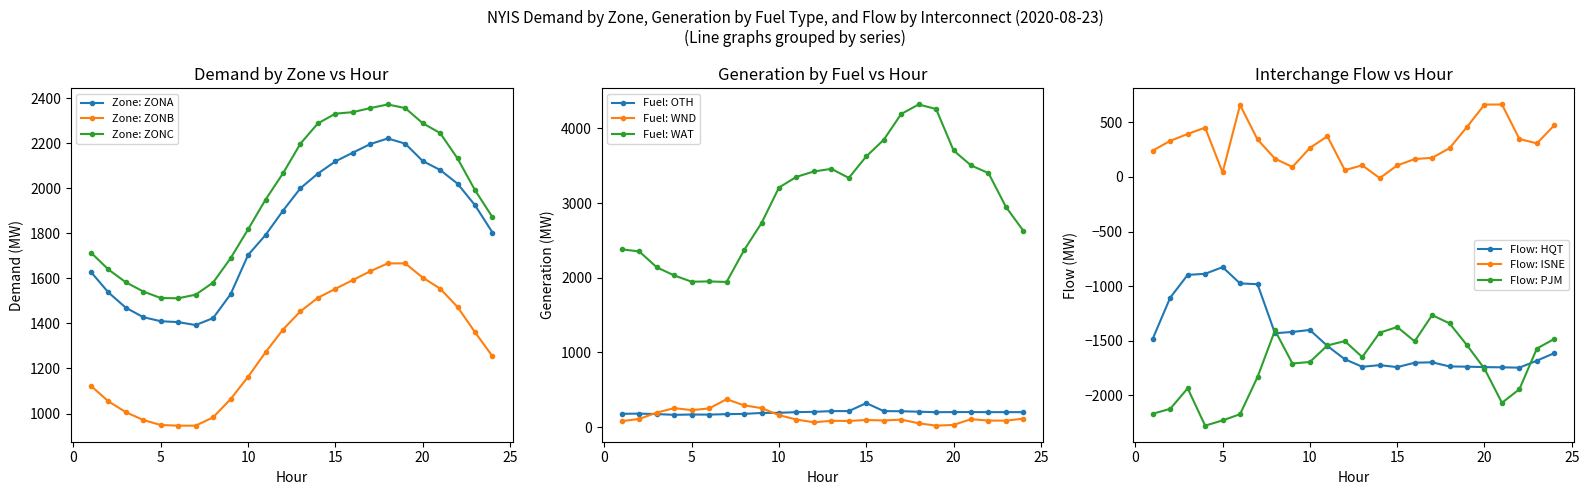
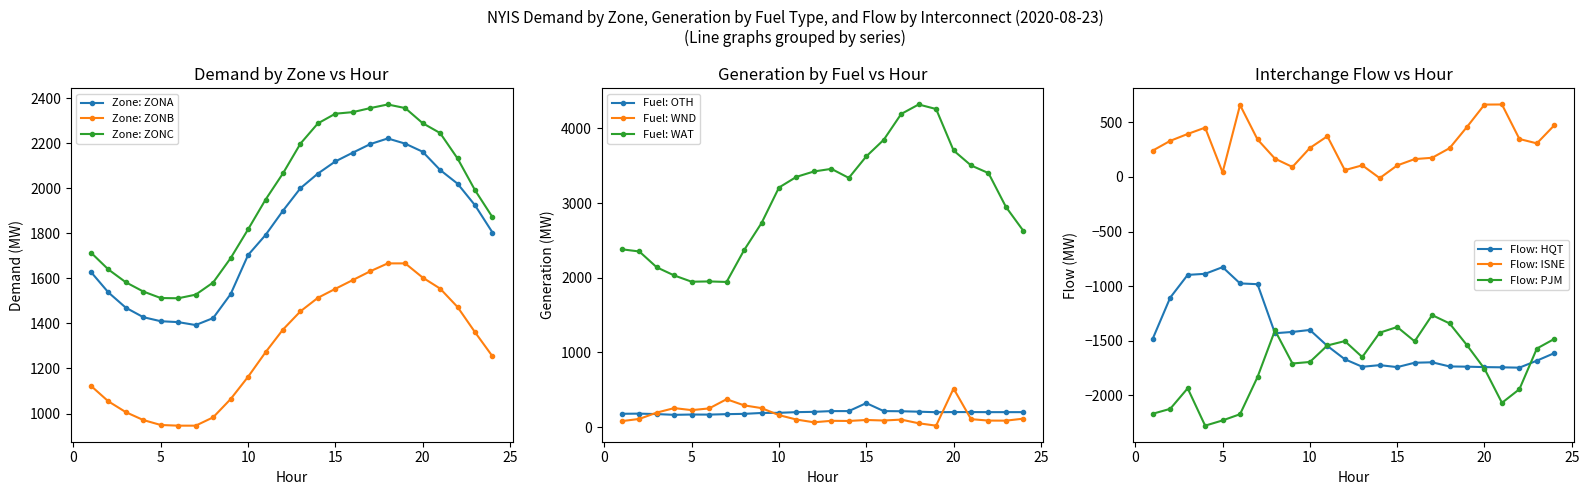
  {
    "Demand by Zone vs Hour": {
      "Zone: ZONA": {
        "5": 1410,
        "10": 1700,
        "15": 2120,
-       "20": 2120
+       "20": 2160
      },
      "Zone: ZONB": {
        "5": 950,
        "10": 1160,
        "15": 1550,
        "20": 1600
      },
      "Zone: ZONC": {
        "5": 1510,
        "10": 1820,
        "15": 2330,
        "20": 2290
      }
    },
    "Generation by Fuel vs Hour": {
      "Fuel: OTH": {
        "5": 200,
        "15": 300,
        "20": 200
      },
      "Fuel: WND": {
        "5": 200,
        "15": 100,
-       "20": 0
+       "20": 500
      },
      "Fuel: WAT": {
        "5": 1900,
        "10": 3200,
        "15": 3600,
        "20": 3700
      }
    },
    "Interchange Flow vs Hour": {
      "Flow: HQT": {
        "5": -830,
        "10": -1400,
        "15": -1740
      },
      "Flow: ISNE": {
        "5": 40,
        "10": 270,
        "15": 110,
        "20": 660
      },
      "Flow: PJM": {
        "5": -2230,
        "10": -1690,
        "15": -1370
      }
    }
  }
